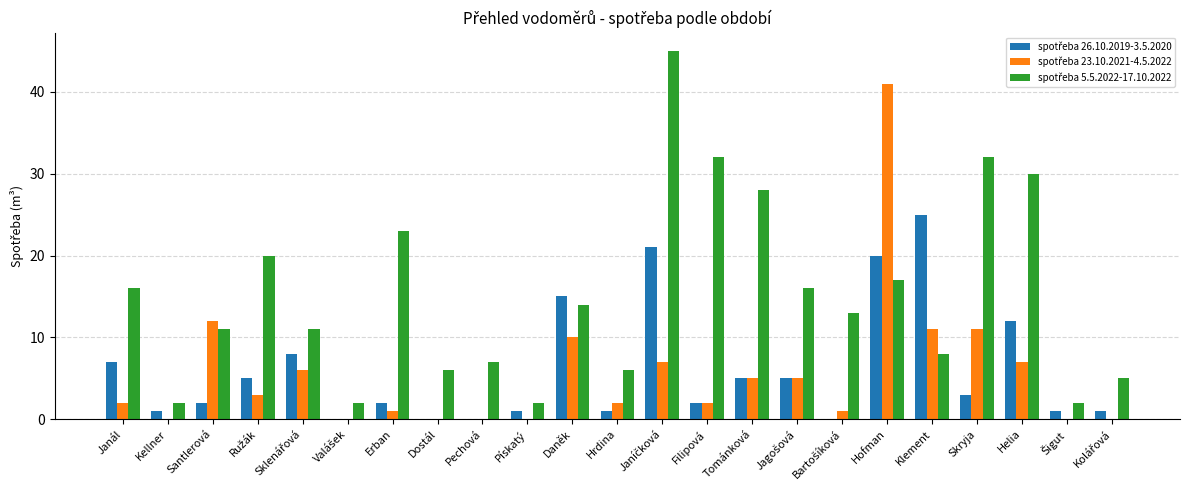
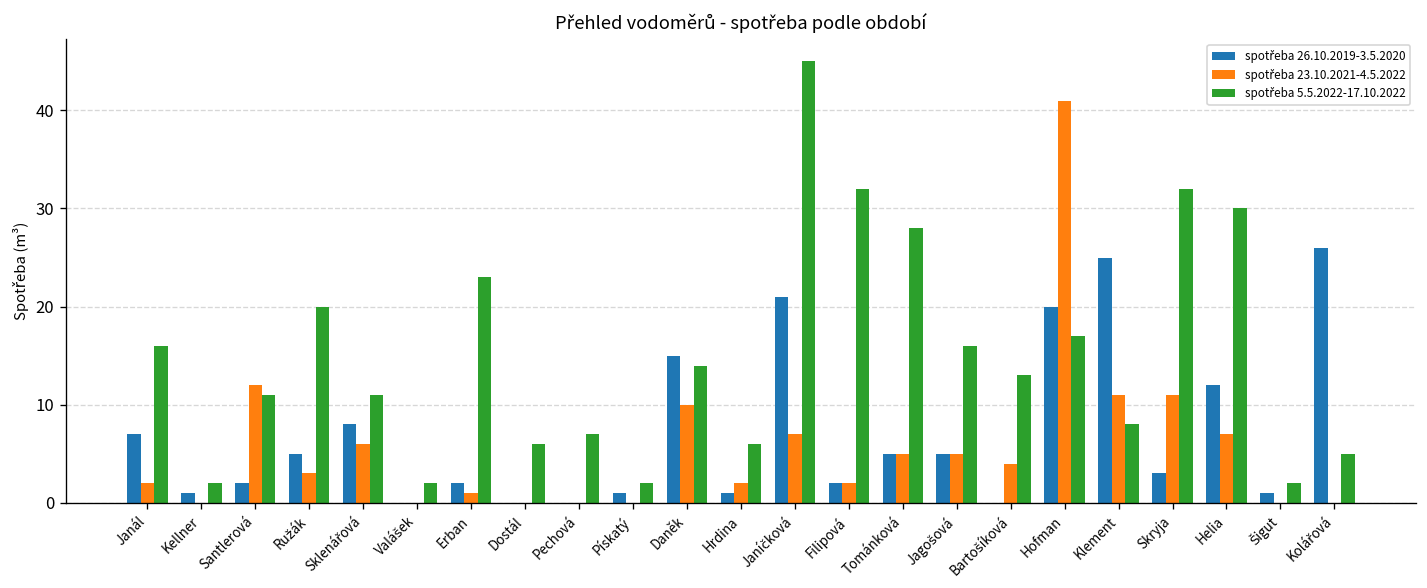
  {
    "spotřeba 26.10.2019-3.5.2020": {
      "Janál": 7,
      "Kellner": 1,
      "Santlerová": 2,
      "Ružák": 5,
      "Sklenářová": 8,
      "Valášek": 0,
      "Erban": 2,
      "Dostál": 0,
      "Pechová": 0,
      "Pískatý": 1,
      "Daněk": 15,
      "Hrdina": 1,
      "Janíčková": 21,
      "Filipová": 2,
      "Tománková": 5,
      "Jagošová": 5,
      "Bartošíková": 0,
      "Hofman": 20,
      "Klement": 25,
      "Skryja": 3,
      "Helia": 12,
      "Šigut": 1,
-     "Kolářová": 1
+     "Kolářová": 26
    },
    "spotřeba 23.10.2021-4.5.2022": {
      "Janál": 2,
      "Kellner": 0,
      "Santlerová": 12,
      "Ružák": 3,
      "Sklenářová": 6,
      "Valášek": 0,
      "Erban": 1,
      "Dostál": 0,
      "Pechová": 0,
      "Pískatý": 0,
      "Daněk": 10,
      "Hrdina": 2,
      "Janíčková": 7,
      "Filipová": 2,
      "Tománková": 5,
      "Jagošová": 5,
-     "Bartošíková": 1,
+     "Bartošíková": 4,
      "Hofman": 41,
      "Klement": 11,
      "Skryja": 11,
      "Helia": 7,
      "Šigut": 0,
      "Kolářová": 0
    },
    "spotřeba 5.5.2022-17.10.2022": {
      "Janál": 16,
      "Kellner": 2,
      "Santlerová": 11,
      "Ružák": 20,
      "Sklenářová": 11,
      "Valášek": 2,
      "Erban": 23,
      "Dostál": 6,
      "Pechová": 7,
      "Pískatý": 2,
      "Daněk": 14,
      "Hrdina": 6,
      "Janíčková": 45,
      "Filipová": 32,
      "Tománková": 28,
      "Jagošová": 16,
      "Bartošíková": 13,
      "Hofman": 17,
      "Klement": 8,
      "Skryja": 32,
      "Helia": 30,
      "Šigut": 2,
      "Kolářová": 5
    }
  }
